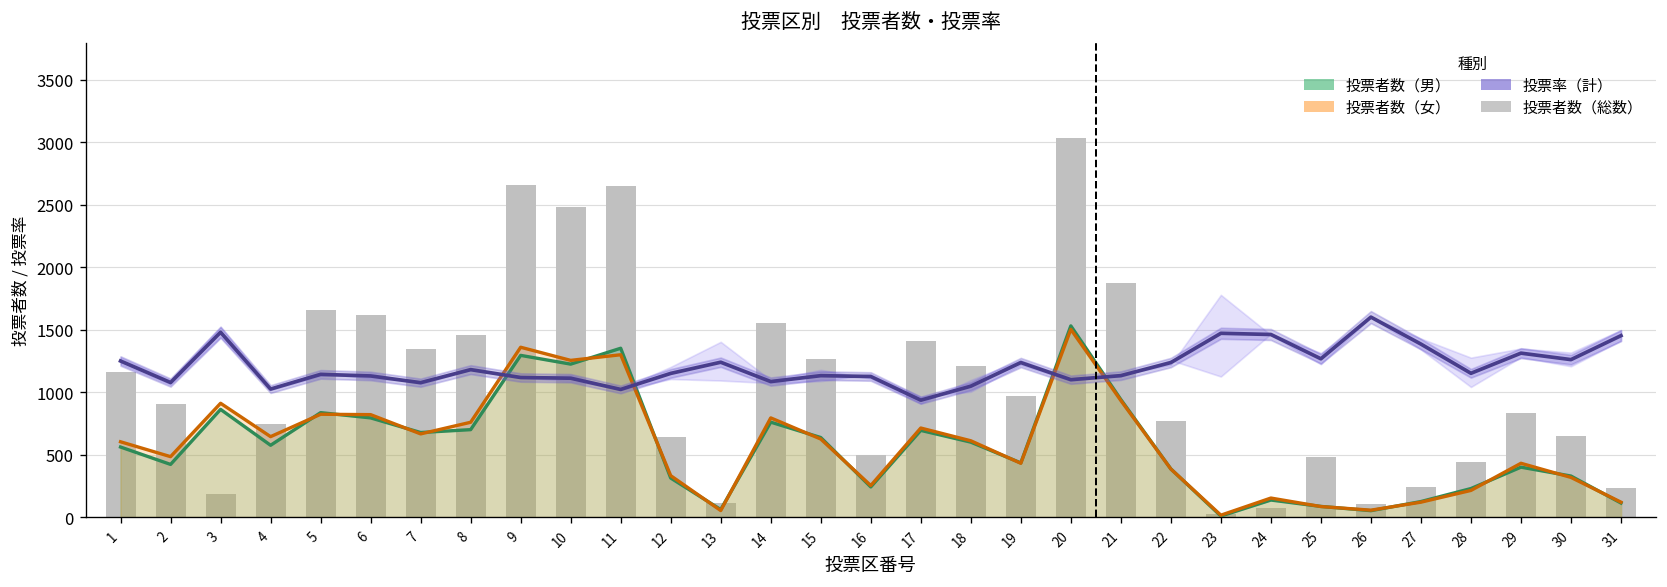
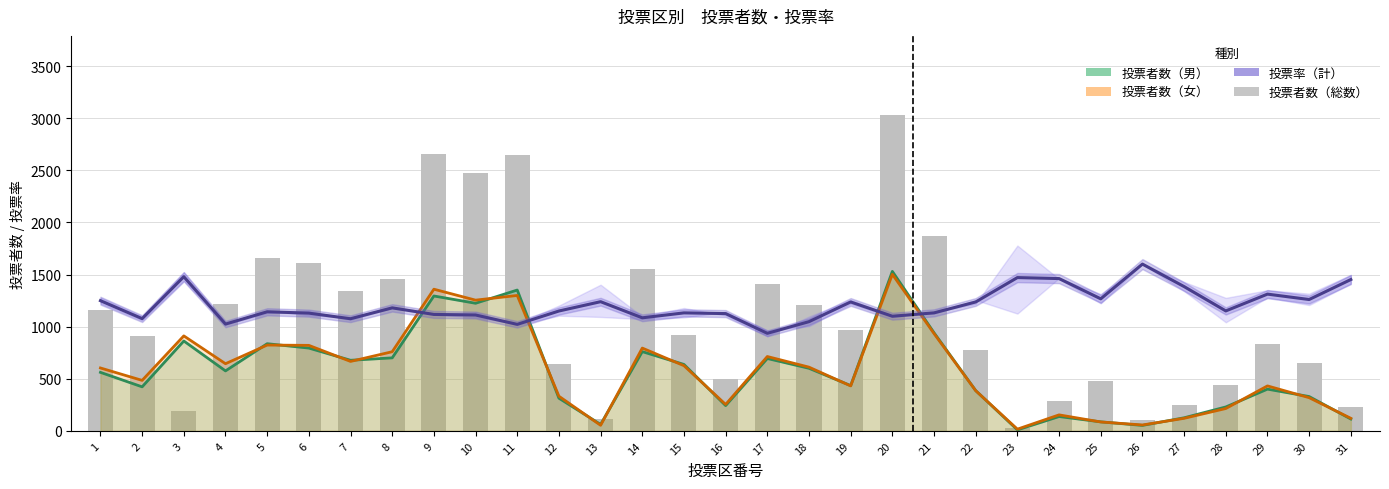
  {
    "投票者数（総数）": {
      "1": 1160,
      "2": 910,
      "3": 190,
-     "4": 740,
+     "4": 1220,
      "5": 1660,
      "6": 1610,
      "7": 1340,
      "8": 1460,
      "9": 2650,
      "10": 2480,
      "11": 2650,
      "12": 650,
      "13": 110,
      "14": 1550,
-     "15": 1260,
+     "15": 920,
      "16": 500,
      "17": 1410,
      "18": 1210,
      "19": 970,
      "20": 3030,
      "21": 1870,
      "22": 770,
      "23": 30,
-     "24": 80,
+     "24": 290,
      "25": 480,
      "26": 110,
      "27": 250,
      "28": 440,
      "29": 830,
      "30": 650,
      "31": 230
    }
  }
